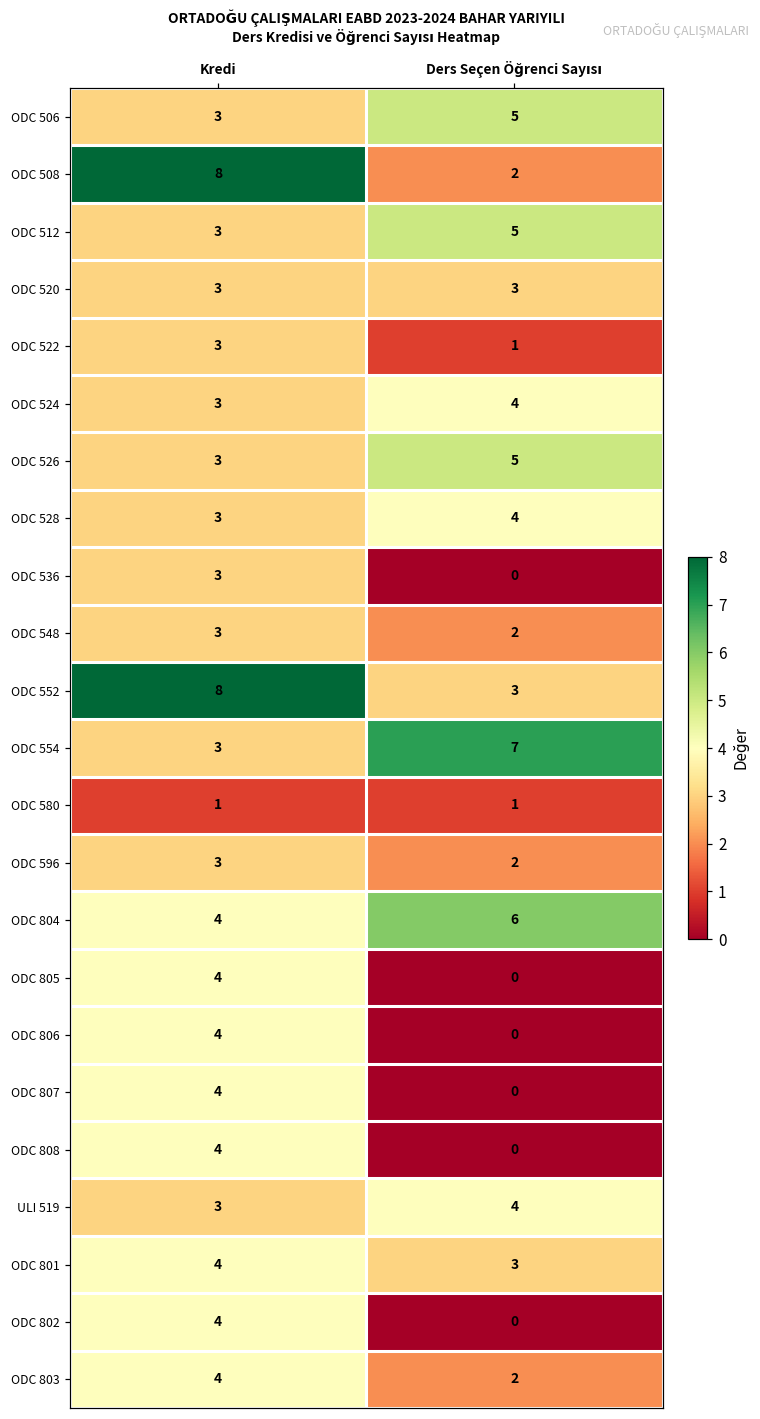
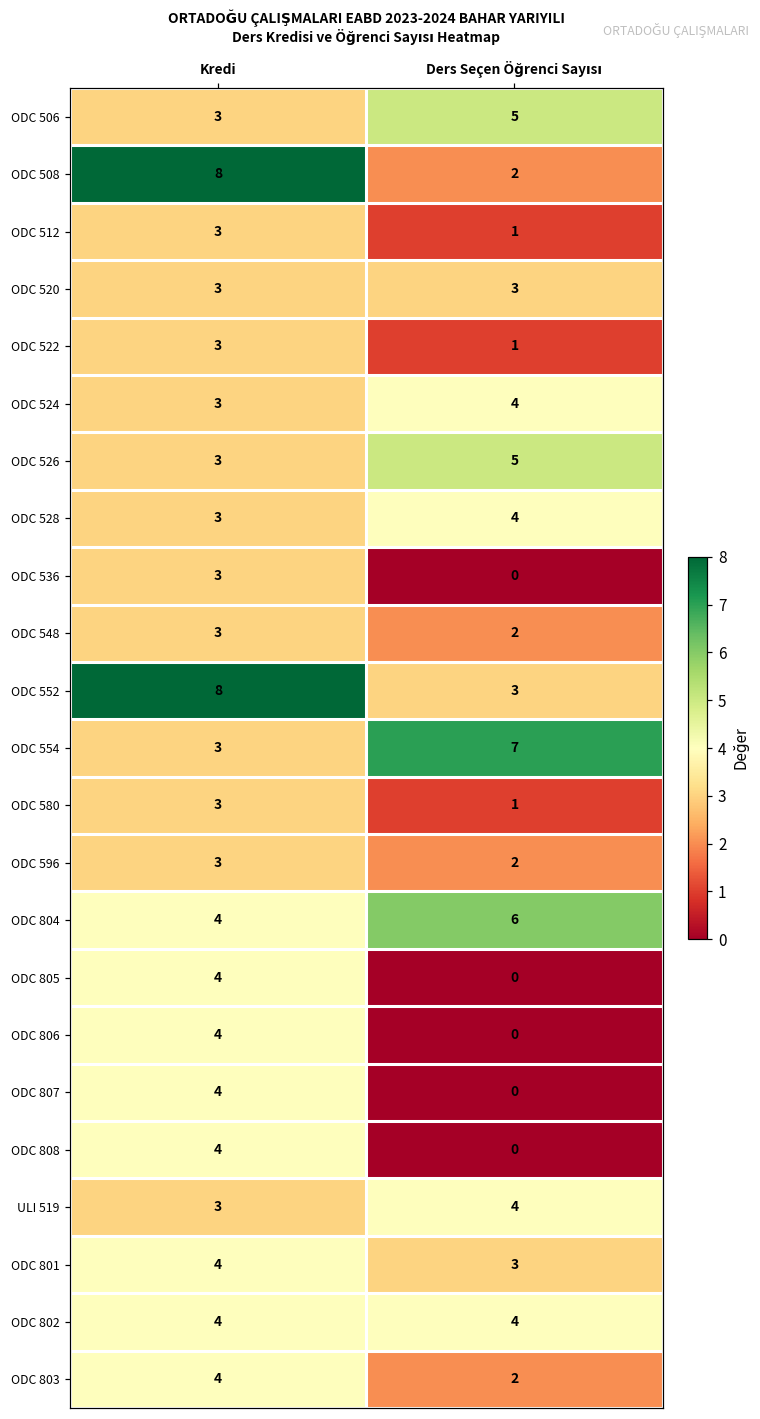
  {
    "ODC 506": {
      "Kredi": 3,
      "Ders Seçen Öğrenci Sayısı": 5
    },
    "ODC 508": {
      "Kredi": 8,
      "Ders Seçen Öğrenci Sayısı": 2
    },
    "ODC 512": {
      "Kredi": 3,
-     "Ders Seçen Öğrenci Sayısı": 5
+     "Ders Seçen Öğrenci Sayısı": 1
    },
    "ODC 520": {
      "Kredi": 3,
      "Ders Seçen Öğrenci Sayısı": 3
    },
    "ODC 522": {
      "Kredi": 3,
      "Ders Seçen Öğrenci Sayısı": 1
    },
    "ODC 524": {
      "Kredi": 3,
      "Ders Seçen Öğrenci Sayısı": 4
    },
    "ODC 526": {
      "Kredi": 3,
      "Ders Seçen Öğrenci Sayısı": 5
    },
    "ODC 528": {
      "Kredi": 3,
      "Ders Seçen Öğrenci Sayısı": 4
    },
    "ODC 536": {
      "Kredi": 3,
      "Ders Seçen Öğrenci Sayısı": 0
    },
    "ODC 548": {
      "Kredi": 3,
      "Ders Seçen Öğrenci Sayısı": 2
    },
    "ODC 552": {
      "Kredi": 8,
      "Ders Seçen Öğrenci Sayısı": 3
    },
    "ODC 554": {
      "Kredi": 3,
      "Ders Seçen Öğrenci Sayısı": 7
    },
    "ODC 580": {
-     "Kredi": 1,
+     "Kredi": 3,
      "Ders Seçen Öğrenci Sayısı": 1
    },
    "ODC 596": {
      "Kredi": 3,
      "Ders Seçen Öğrenci Sayısı": 2
    },
    "ODC 804": {
      "Kredi": 4,
      "Ders Seçen Öğrenci Sayısı": 6
    },
    "ODC 805": {
      "Kredi": 4,
      "Ders Seçen Öğrenci Sayısı": 0
    },
    "ODC 806": {
      "Kredi": 4,
      "Ders Seçen Öğrenci Sayısı": 0
    },
    "ODC 807": {
      "Kredi": 4,
      "Ders Seçen Öğrenci Sayısı": 0
    },
    "ODC 808": {
      "Kredi": 4,
      "Ders Seçen Öğrenci Sayısı": 0
    },
    "ULI 519": {
      "Kredi": 3,
      "Ders Seçen Öğrenci Sayısı": 4
    },
    "ODC 801": {
      "Kredi": 4,
      "Ders Seçen Öğrenci Sayısı": 3
    },
    "ODC 802": {
      "Kredi": 4,
-     "Ders Seçen Öğrenci Sayısı": 0
+     "Ders Seçen Öğrenci Sayısı": 4
    },
    "ODC 803": {
      "Kredi": 4,
      "Ders Seçen Öğrenci Sayısı": 2
    }
  }
